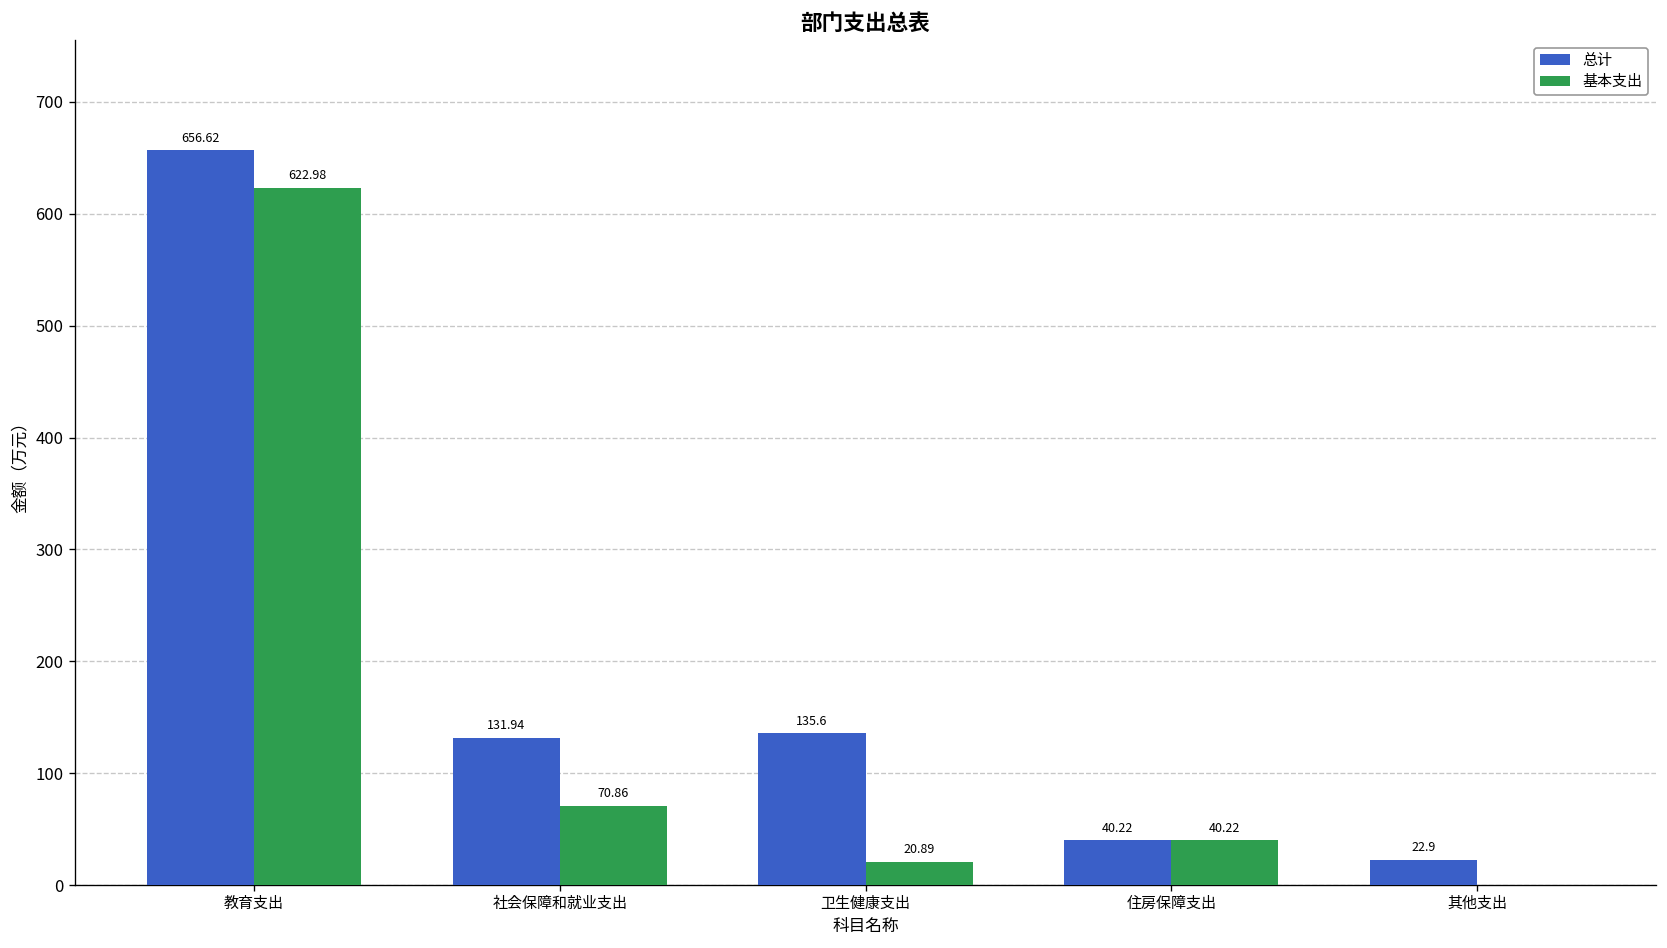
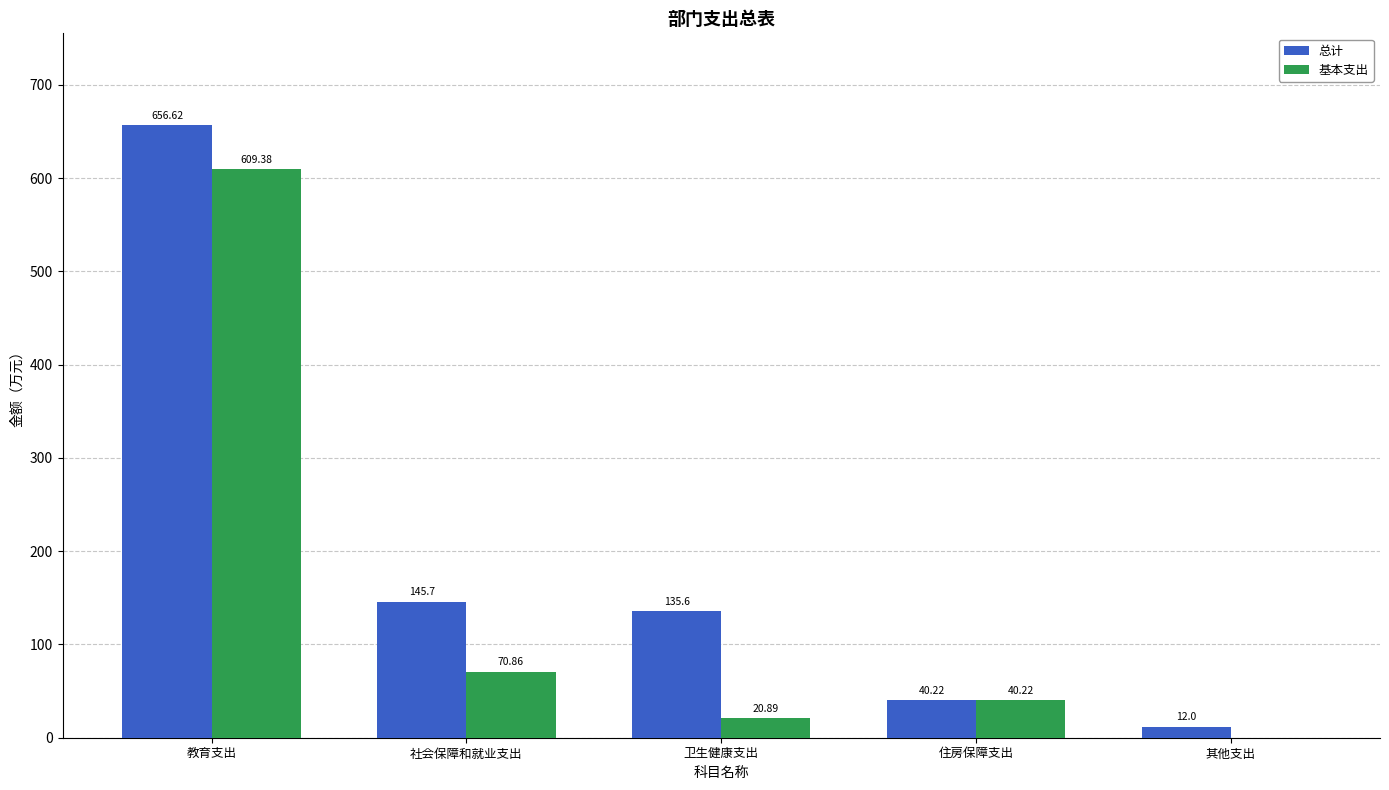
  {
    "总计": {
      "教育支出": 656.62,
-     "社会保障和就业支出": 131.94,
+     "社会保障和就业支出": 145.7,
      "卫生健康支出": 135.6,
      "住房保障支出": 40.22,
-     "其他支出": 22.9
+     "其他支出": 12.0
    },
    "基本支出": {
-     "教育支出": 622.98,
+     "教育支出": 609.38,
      "社会保障和就业支出": 70.86,
      "卫生健康支出": 20.89,
      "住房保障支出": 40.22
    }
  }
